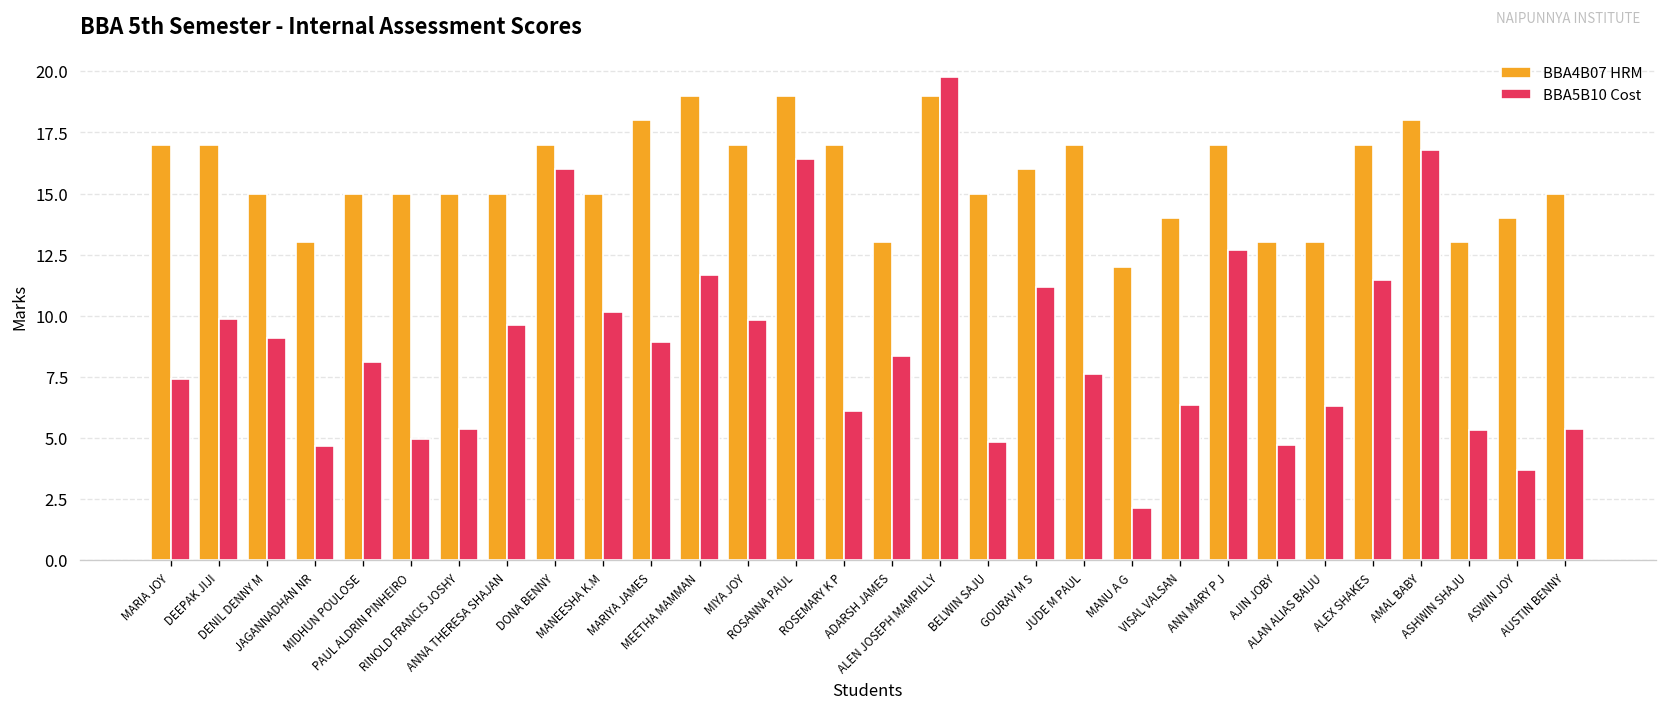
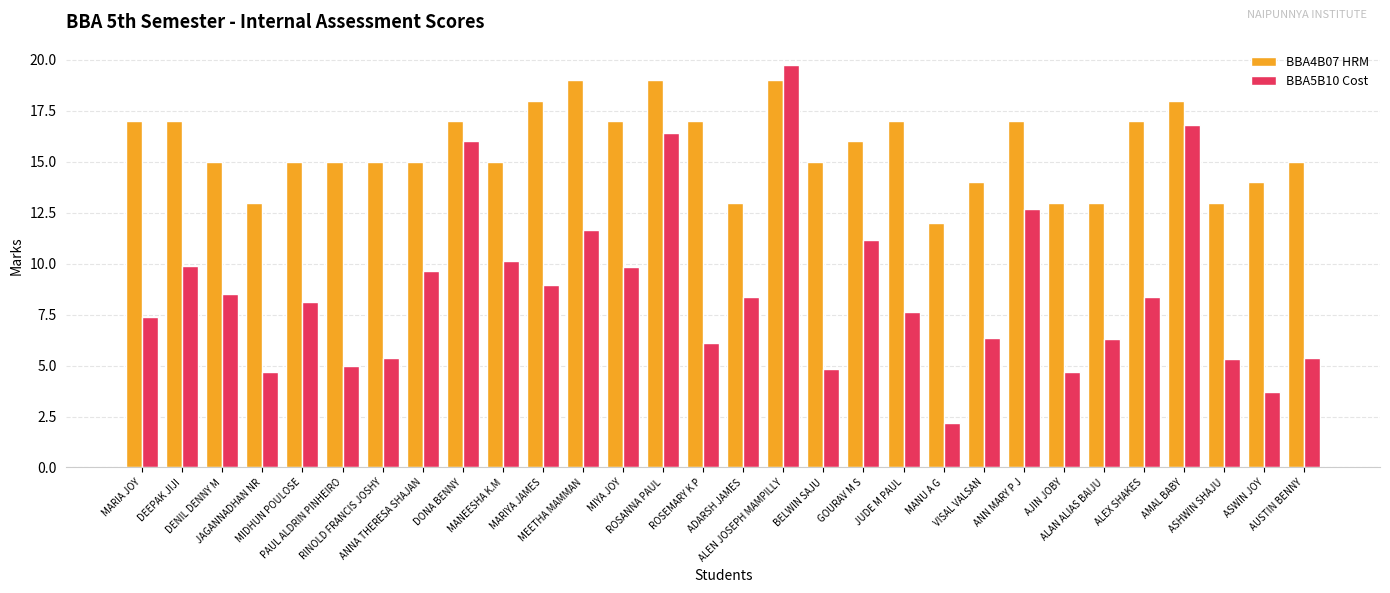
  {
    "BBA4B07 HRM": {
      "MARIA JOY": 17.0,
      "DEEPAK JIJI": 17.0,
      "DENIL DENNY M": 15.0,
      "JAGANNADHAN NR": 13.0,
      "MIDHUN POULOSE": 15.0,
      "PAUL ALDRIN PINHEIRO": 15.0,
      "RINOLD FRANCIS JOSHY": 15.0,
      "ANNA THERESA SHAJAN": 15.0,
      "DONA BENNY": 17.0,
      "MANEESHA K.M": 15.0,
      "MARIYA JAMES": 18.0,
      "MEETHA MAMMAN": 19.0,
      "MIYA JOY": 17.0,
      "ROSANNA PAUL": 19.0,
      "ROSEMARY K P": 17.0,
      "ADARSH JAMES": 13.0,
      "ALEN JOSEPH MAMPILLY": 19.0,
      "BELWIN SAJU": 15.0,
      "GOURAV M S": 16.0,
      "JUDE M PAUL": 17.0,
      "MANU A G": 12.0,
      "VISAL VALSAN": 14.0,
      "ANN MARY P J": 17.0,
      "AJIN JOBY": 13.0,
      "ALAN ALIAS BAIJU": 13.0,
      "ALEX SHAKES": 17.0,
      "AMAL BABY": 18.0,
      "ASHWIN SHAJU": 13.0,
      "ASWIN JOY": 14.0,
      "AUSTIN BENNY": 15.0
    },
    "BBA5B10 Cost": {
      "MARIA JOY": 7.4,
      "DEEPAK JIJI": 9.9,
-     "DENIL DENNY M": 9.1,
+     "DENIL DENNY M": 8.5,
      "JAGANNADHAN NR": 4.7,
      "MIDHUN POULOSE": 8.1,
      "PAUL ALDRIN PINHEIRO": 5.0,
      "RINOLD FRANCIS JOSHY": 5.4,
      "ANNA THERESA SHAJAN": 9.6,
      "DONA BENNY": 16.0,
      "MANEESHA K.M": 10.1,
      "MARIYA JAMES": 8.9,
      "MEETHA MAMMAN": 11.7,
      "MIYA JOY": 9.8,
      "ROSANNA PAUL": 16.4,
      "ROSEMARY K P": 6.1,
      "ADARSH JAMES": 8.4,
      "ALEN JOSEPH MAMPILLY": 19.8,
      "BELWIN SAJU": 4.9,
      "GOURAV M S": 11.2,
      "JUDE M PAUL": 7.6,
      "MANU A G": 2.2,
      "VISAL VALSAN": 6.4,
      "ANN MARY P J": 12.7,
      "AJIN JOBY": 4.7,
      "ALAN ALIAS BAIJU": 6.3,
-     "ALEX SHAKES": 11.5,
+     "ALEX SHAKES": 8.4,
      "AMAL BABY": 16.8,
      "ASHWIN SHAJU": 5.3,
      "ASWIN JOY": 3.7,
      "AUSTIN BENNY": 5.4
    }
  }
